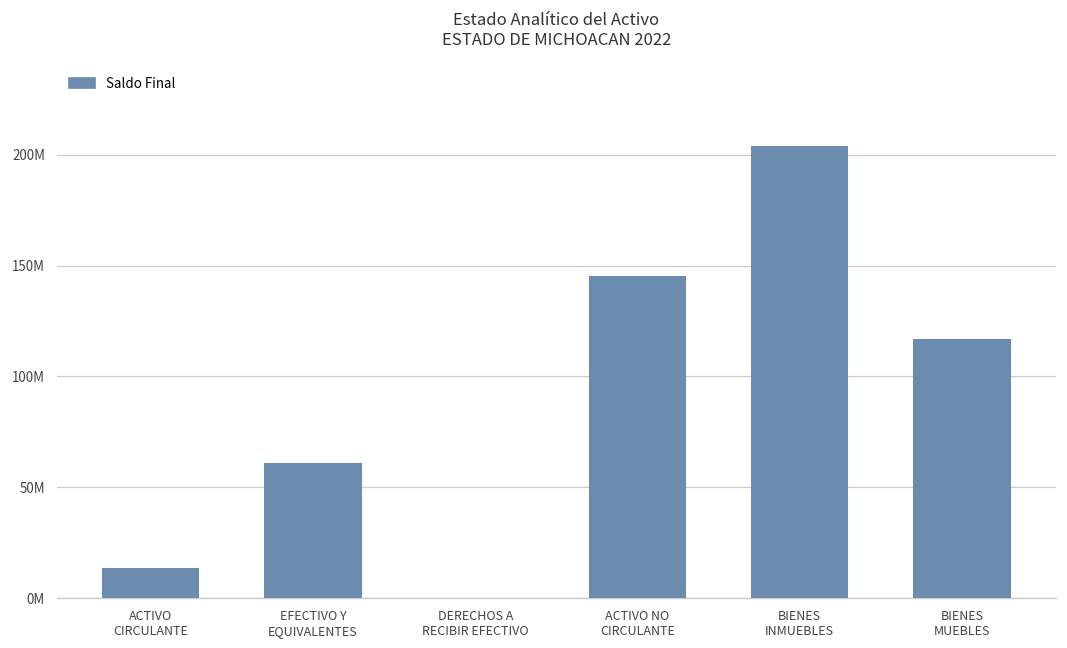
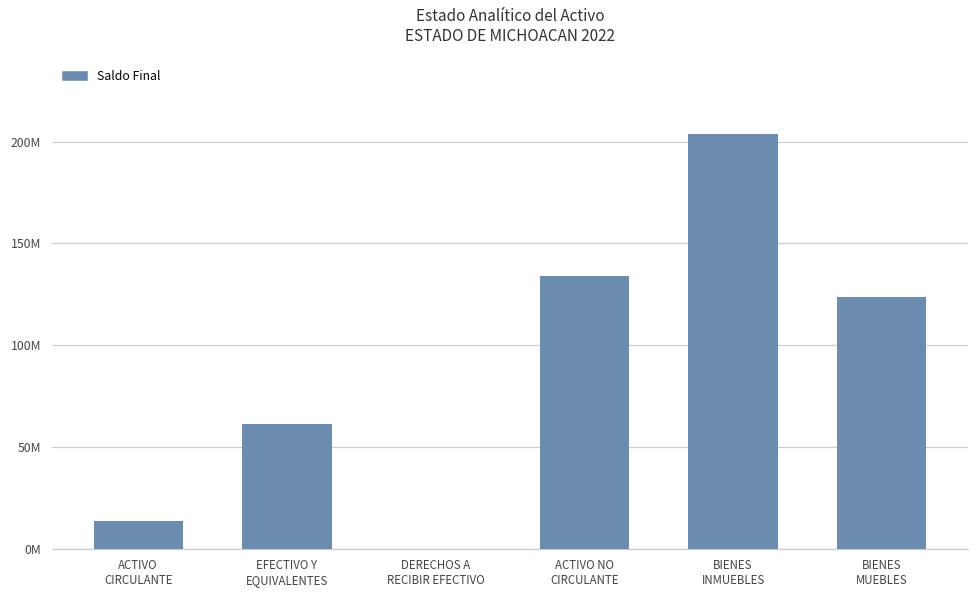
  {
    "ACTIVO CIRCULANTE": 14000000,
    "EFECTIVO Y EQUIVALENTES": 61000000,
    "DERECHOS A RECIBIR EFECTIVO": 0,
-   "ACTIVO NO CIRCULANTE": 145000000,
+   "ACTIVO NO CIRCULANTE": 134000000,
    "BIENES INMUEBLES": 204000000,
-   "BIENES MUEBLES": 117000000
+   "BIENES MUEBLES": 124000000
  }
